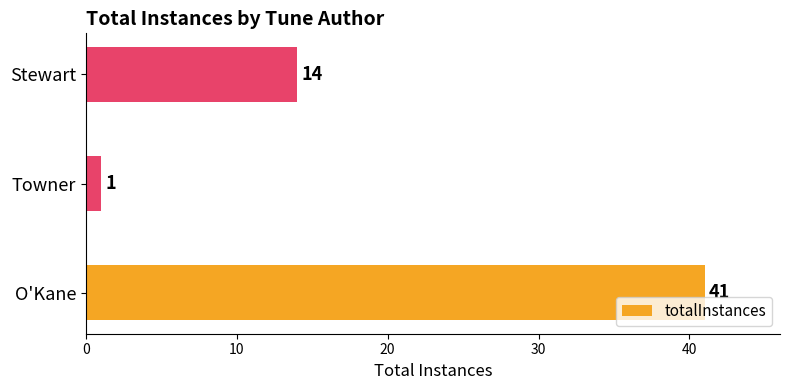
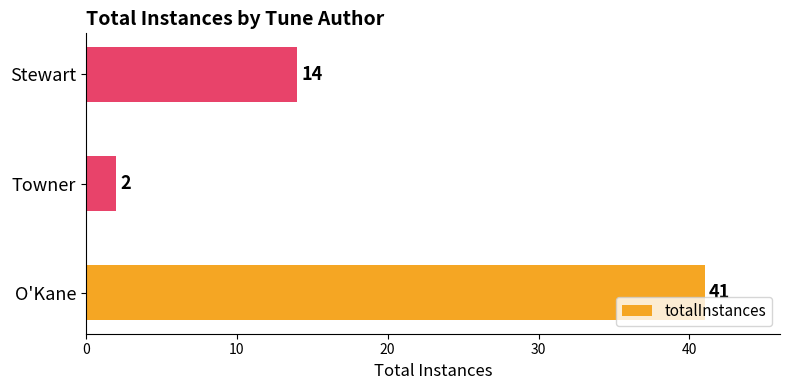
  {
    "Stewart": 14,
-   "Towner": 1
+   "Towner": 2
  }
